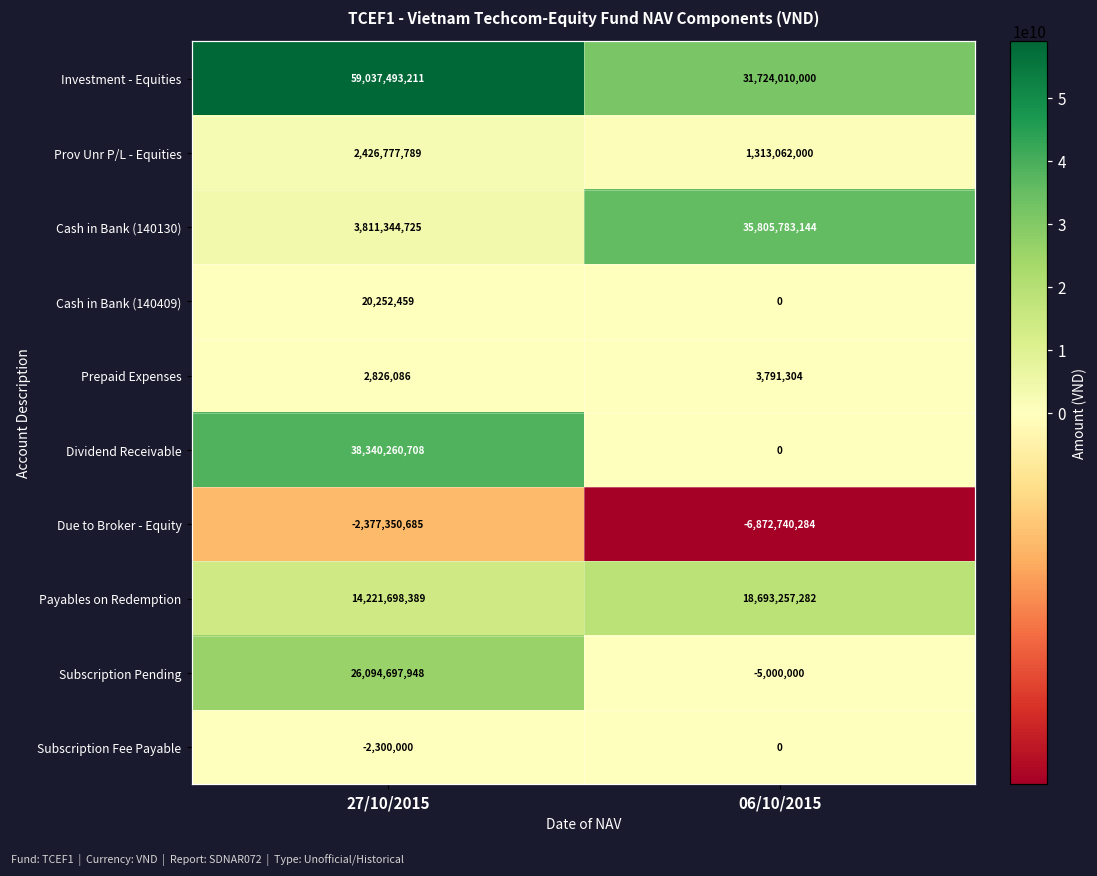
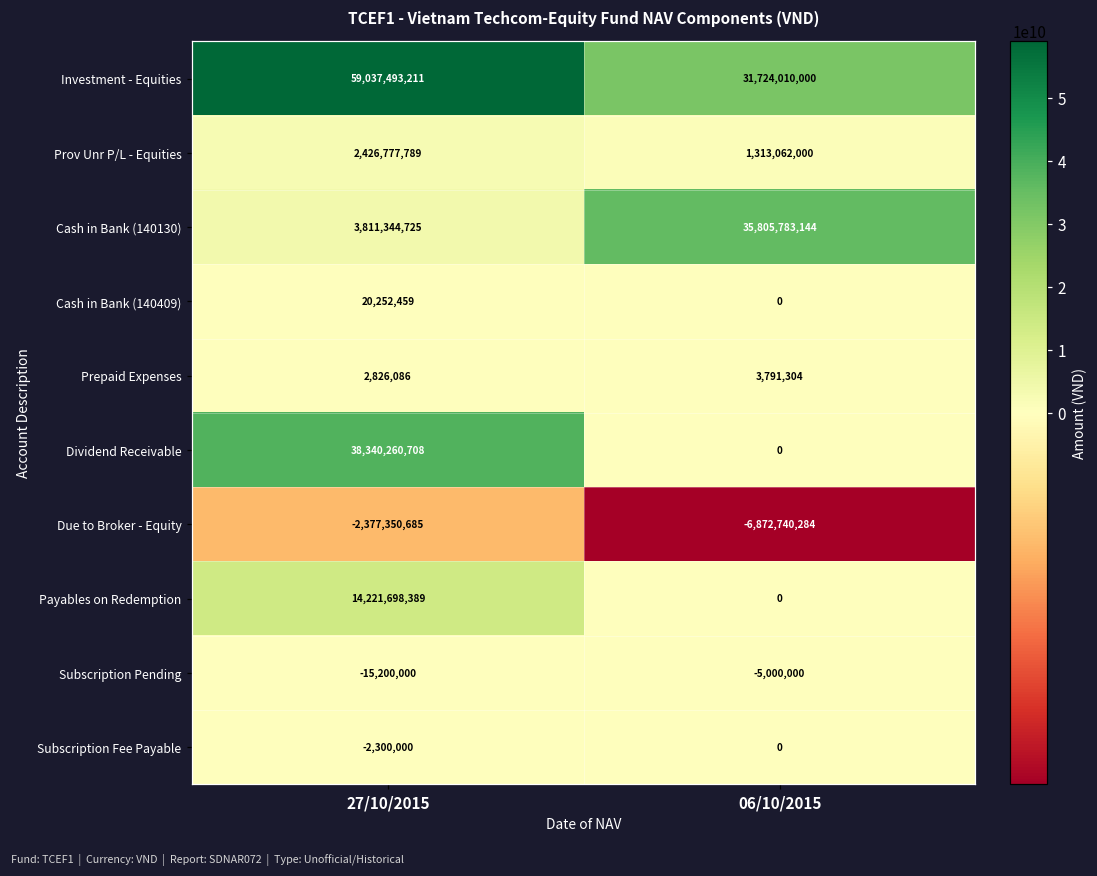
  {
    "Investment - Equities": {
      "27/10/2015": "59,037,493,211",
      "06/10/2015": "31,724,010,000"
    },
    "Prov Unr P/L - Equities": {
      "27/10/2015": "2,426,777,789",
      "06/10/2015": "1,313,062,000"
    },
    "Cash in Bank (140130)": {
      "27/10/2015": "3,811,344,725",
      "06/10/2015": "35,805,783,144"
    },
    "Cash in Bank (140409)": {
      "27/10/2015": "20,252,459",
      "06/10/2015": "0"
    },
    "Prepaid Expenses": {
      "27/10/2015": "2,826,086",
      "06/10/2015": "3,791,304"
    },
    "Dividend Receivable": {
      "27/10/2015": "38,340,260,708",
      "06/10/2015": "0"
    },
    "Due to Broker - Equity": {
      "27/10/2015": "-2,377,350,685",
      "06/10/2015": "-6,872,740,284"
    },
    "Payables on Redemption": {
      "27/10/2015": "14,221,698,389",
-     "06/10/2015": "18,693,257,282"
+     "06/10/2015": "0"
    },
    "Subscription Pending": {
-     "27/10/2015": "26,094,697,948",
+     "27/10/2015": "-15,200,000",
      "06/10/2015": "-5,000,000"
    },
    "Subscription Fee Payable": {
      "27/10/2015": "-2,300,000",
      "06/10/2015": "0"
    }
  }
